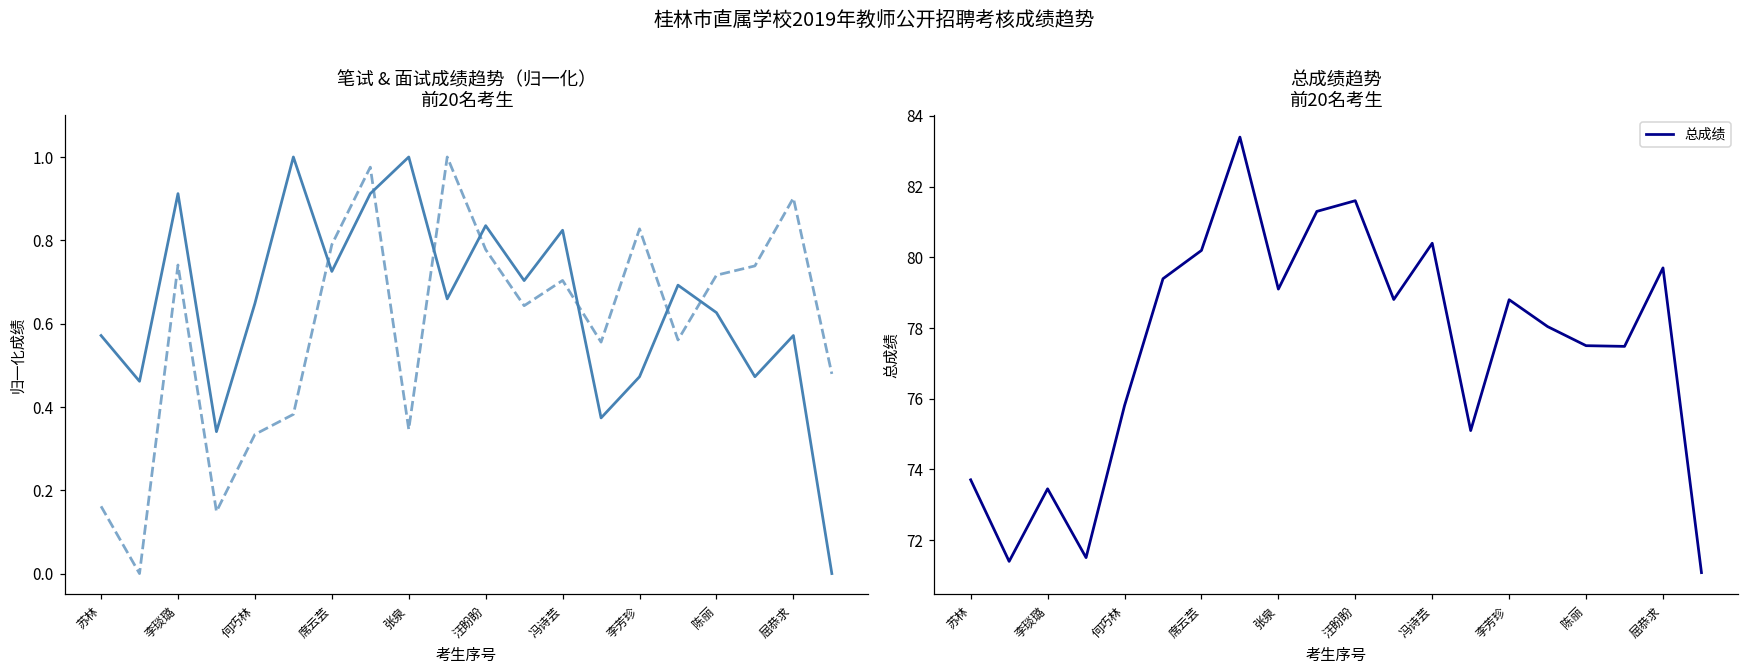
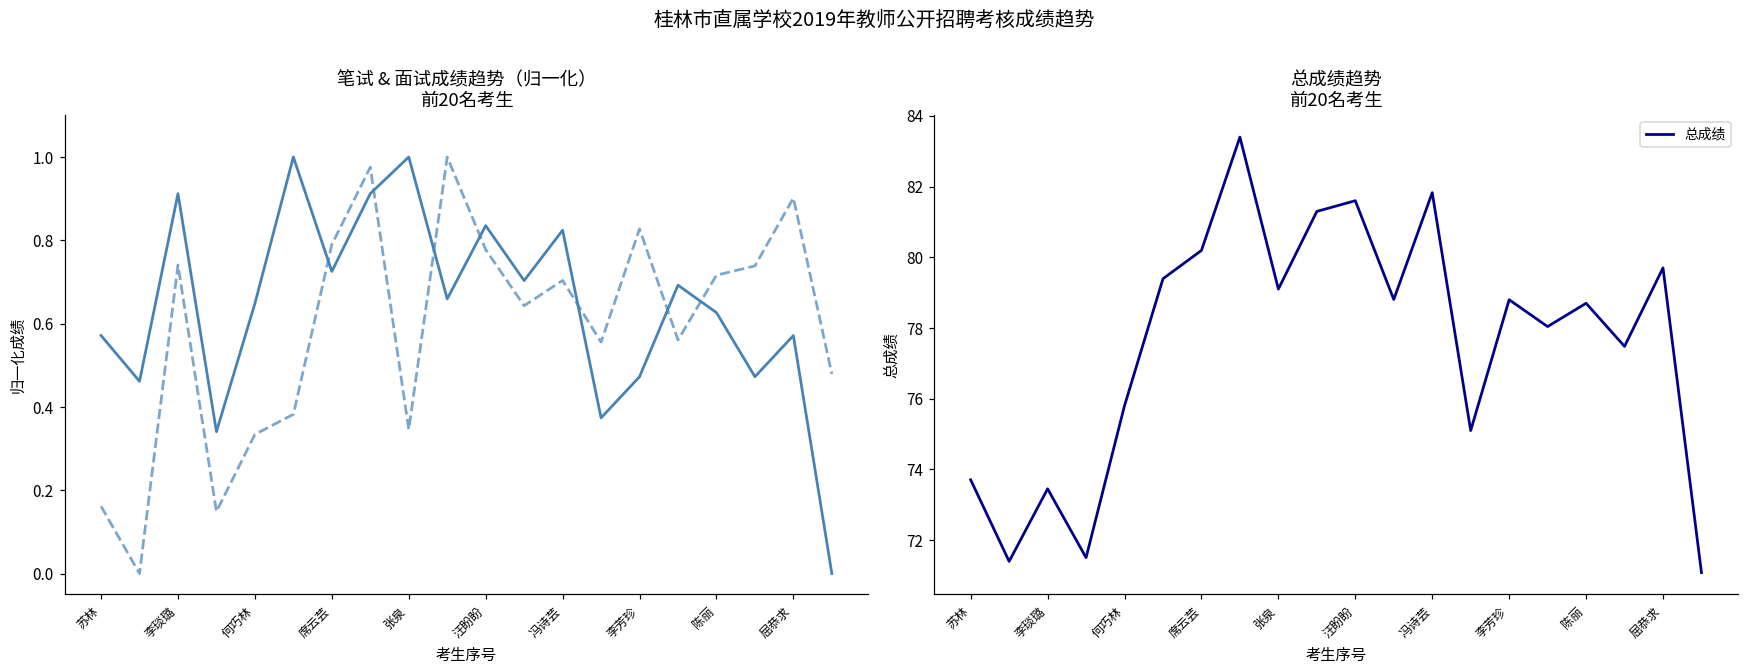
  {
    "总成绩趋势 前20名考生": {
      "苏林": 73.7,
      "李琰璐": 73.5,
      "何巧林": 75.8,
      "席云芸": 80.2,
      "张泉": 79.1,
      "汪盼盼": 81.6,
-     "冯诗芸": 80.4,
+     "冯诗芸": 81.8,
      "李芳珍": 78.8,
-     "陈丽": 77.5,
+     "陈丽": 78.7,
      "屈恭求": 79.7
    }
  }
